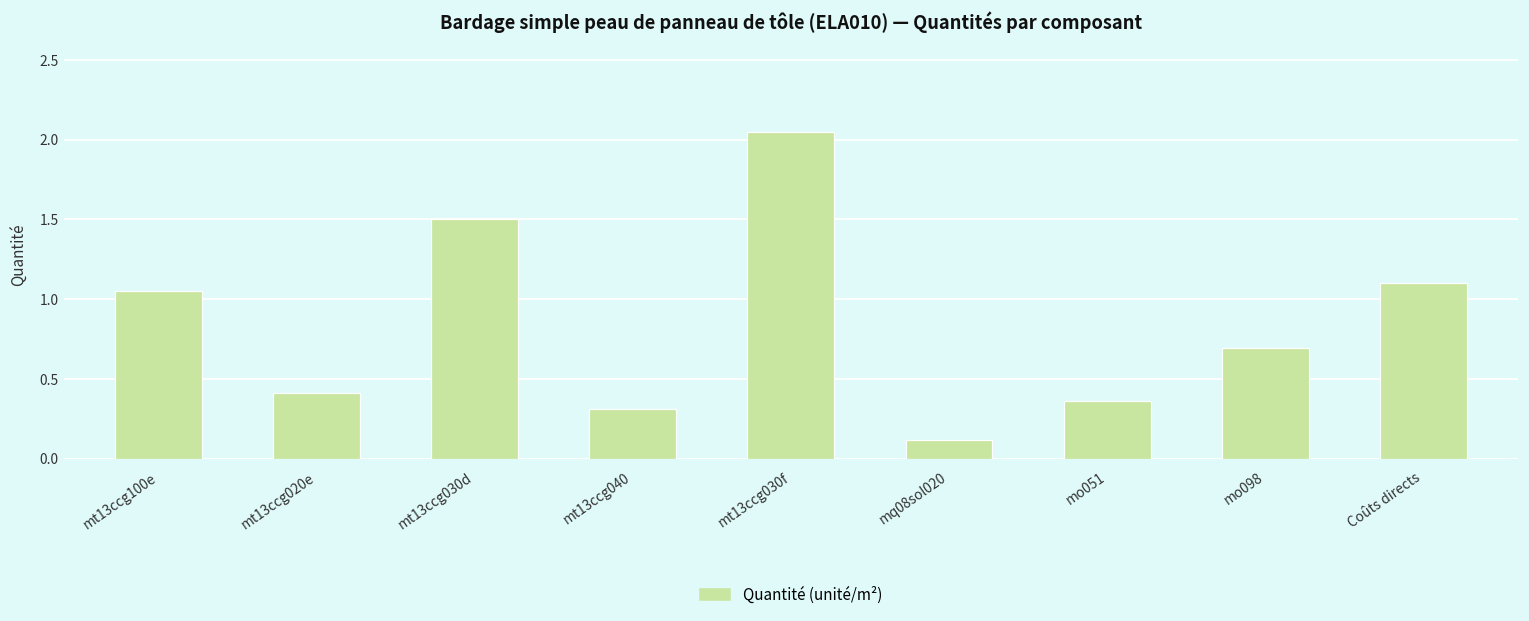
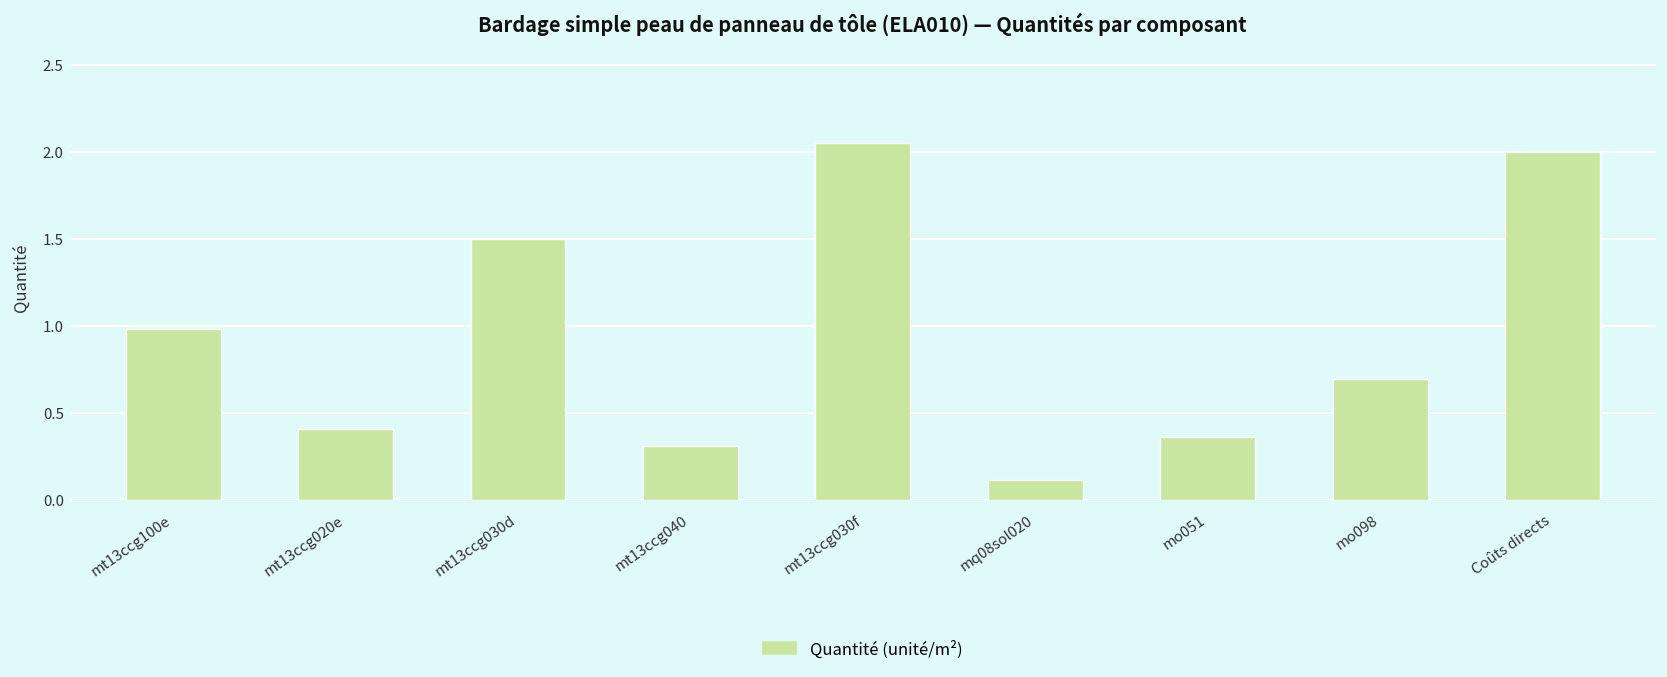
  {
-   "mt13ccg100e": 1.05,
+   "mt13ccg100e": 0.98,
    "mt13ccg020e": 0.41,
    "mt13ccg030d": 1.50,
    "mt13ccg040": 0.31,
    "mt13ccg030f": 2.05,
    "mq08sol020": 0.12,
    "mo051": 0.36,
    "mo098": 0.69,
-   "Coûts directs": 1.1
+   "Coûts directs": 2.0
  }
